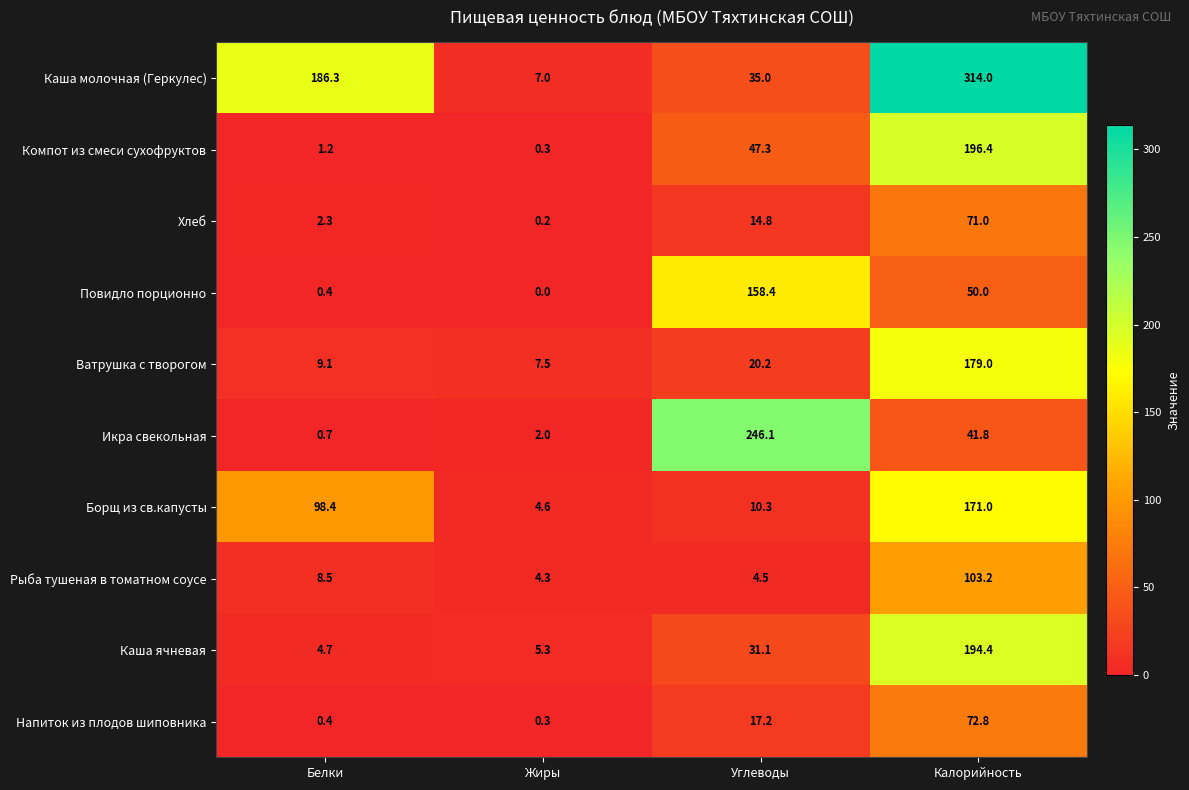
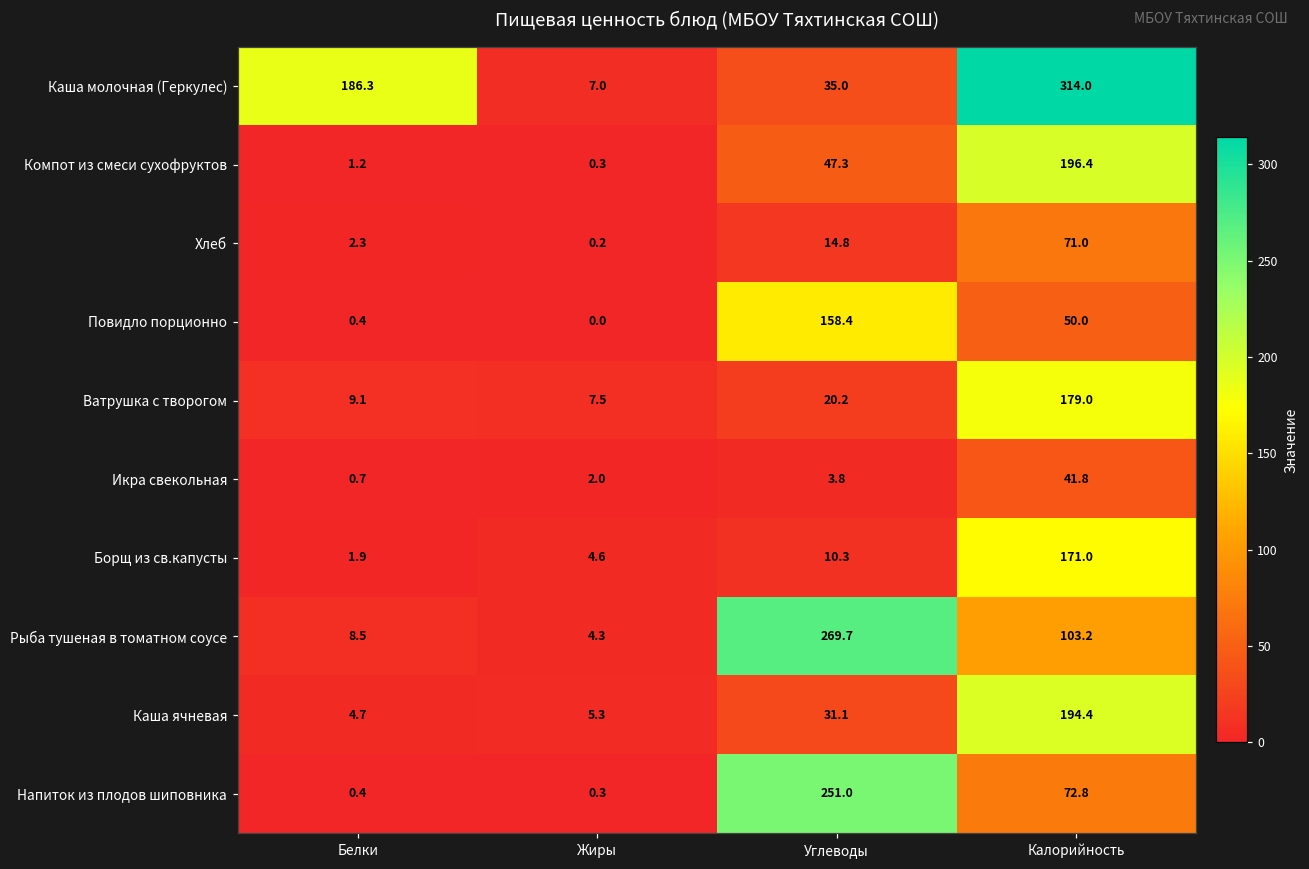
  {
    "Каша молочная (Геркулес)": {
      "Белки": 186.3,
      "Жиры": 7.0,
      "Углеводы": 35.0,
      "Калорийность": 314.0
    },
    "Компот из смеси сухофруктов": {
      "Белки": 1.2,
      "Жиры": 0.3,
      "Углеводы": 47.3,
      "Калорийность": 196.4
    },
    "Хлеб": {
      "Белки": 2.3,
      "Жиры": 0.2,
      "Углеводы": 14.8,
      "Калорийность": 71.0
    },
    "Повидло порционно": {
      "Белки": 0.4,
      "Жиры": 0.0,
      "Углеводы": 158.4,
      "Калорийность": 50.0
    },
    "Ватрушка с творогом": {
      "Белки": 9.1,
      "Жиры": 7.5,
      "Углеводы": 20.2,
      "Калорийность": 179.0
    },
    "Икра свекольная": {
      "Белки": 0.7,
      "Жиры": 2.0,
-     "Углеводы": 246.1,
+     "Углеводы": 3.8,
      "Калорийность": 41.8
    },
    "Борщ из св.капусты": {
-     "Белки": 98.4,
+     "Белки": 1.9,
      "Жиры": 4.6,
      "Углеводы": 10.3,
      "Калорийность": 171.0
    },
    "Рыба тушеная в томатном соусе": {
      "Белки": 8.5,
      "Жиры": 4.3,
-     "Углеводы": 4.5,
+     "Углеводы": 269.7,
      "Калорийность": 103.2
    },
    "Каша ячневая": {
      "Белки": 4.7,
      "Жиры": 5.3,
      "Углеводы": 31.1,
      "Калорийность": 194.4
    },
    "Напиток из плодов шиповника": {
      "Белки": 0.4,
      "Жиры": 0.3,
-     "Углеводы": 17.2,
+     "Углеводы": 251.0,
      "Калорийность": 72.8
    }
  }
